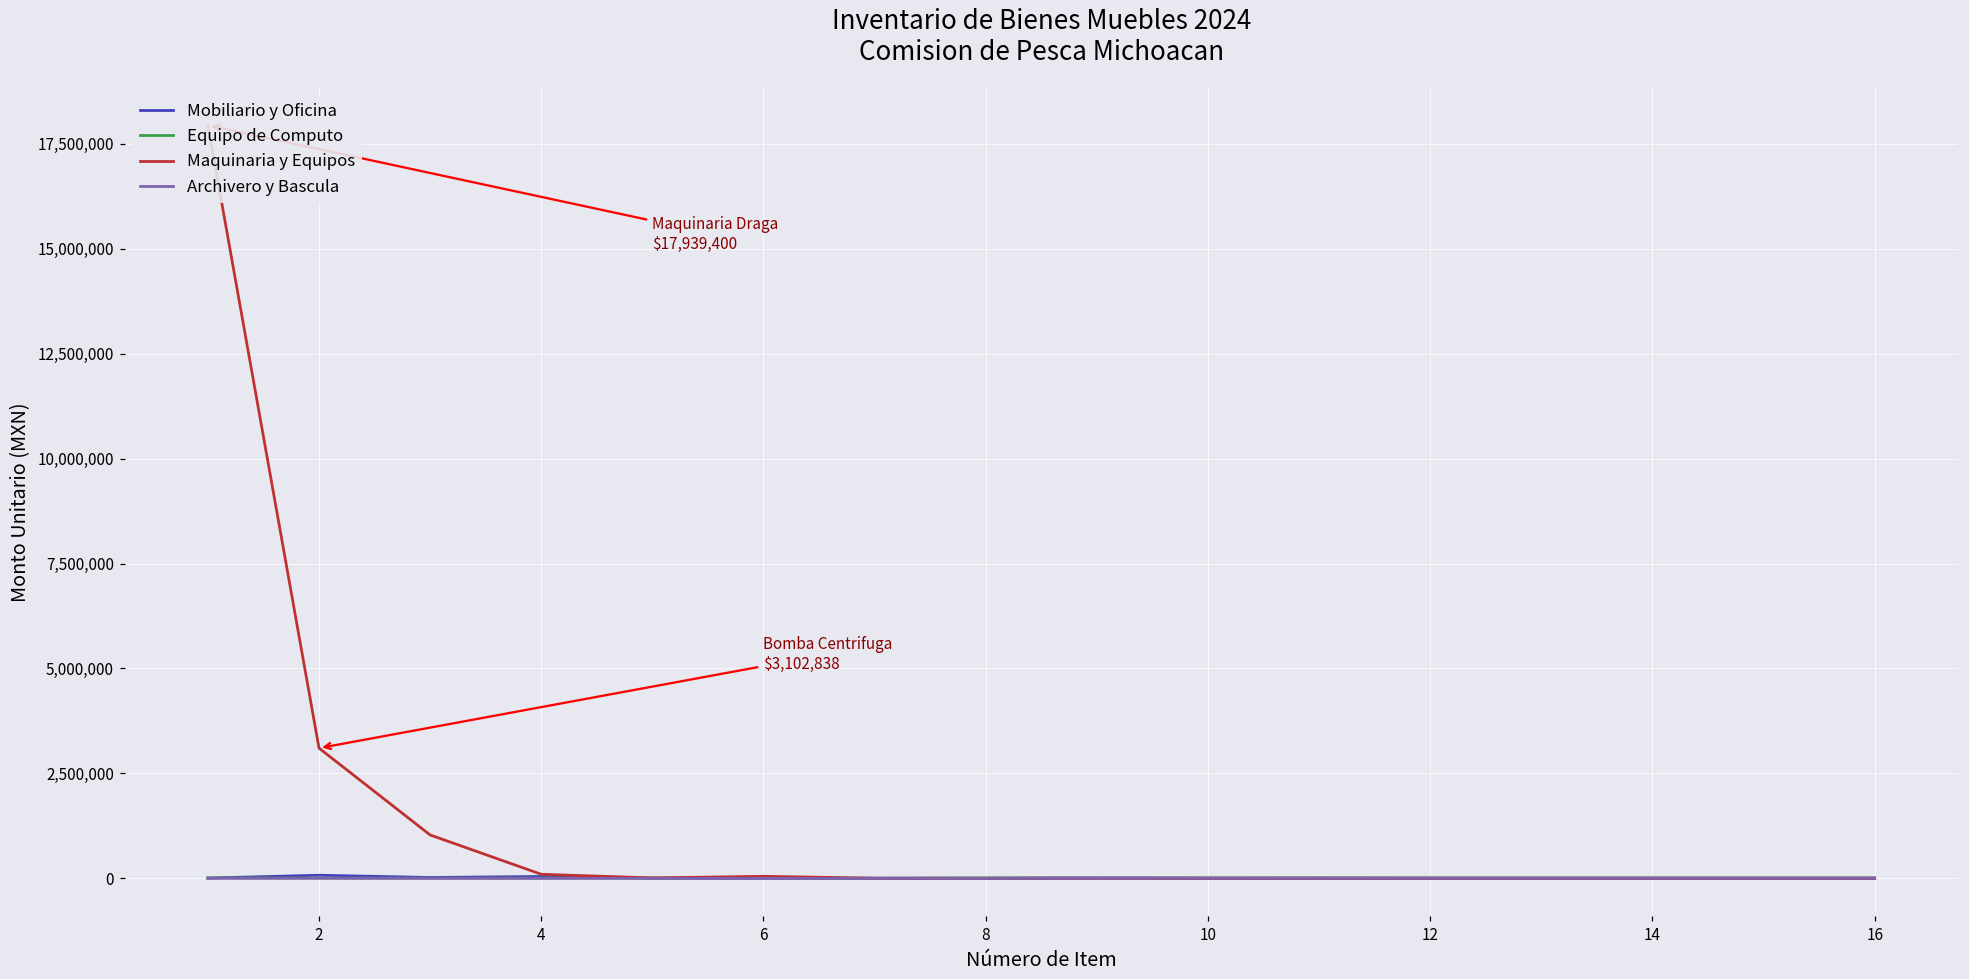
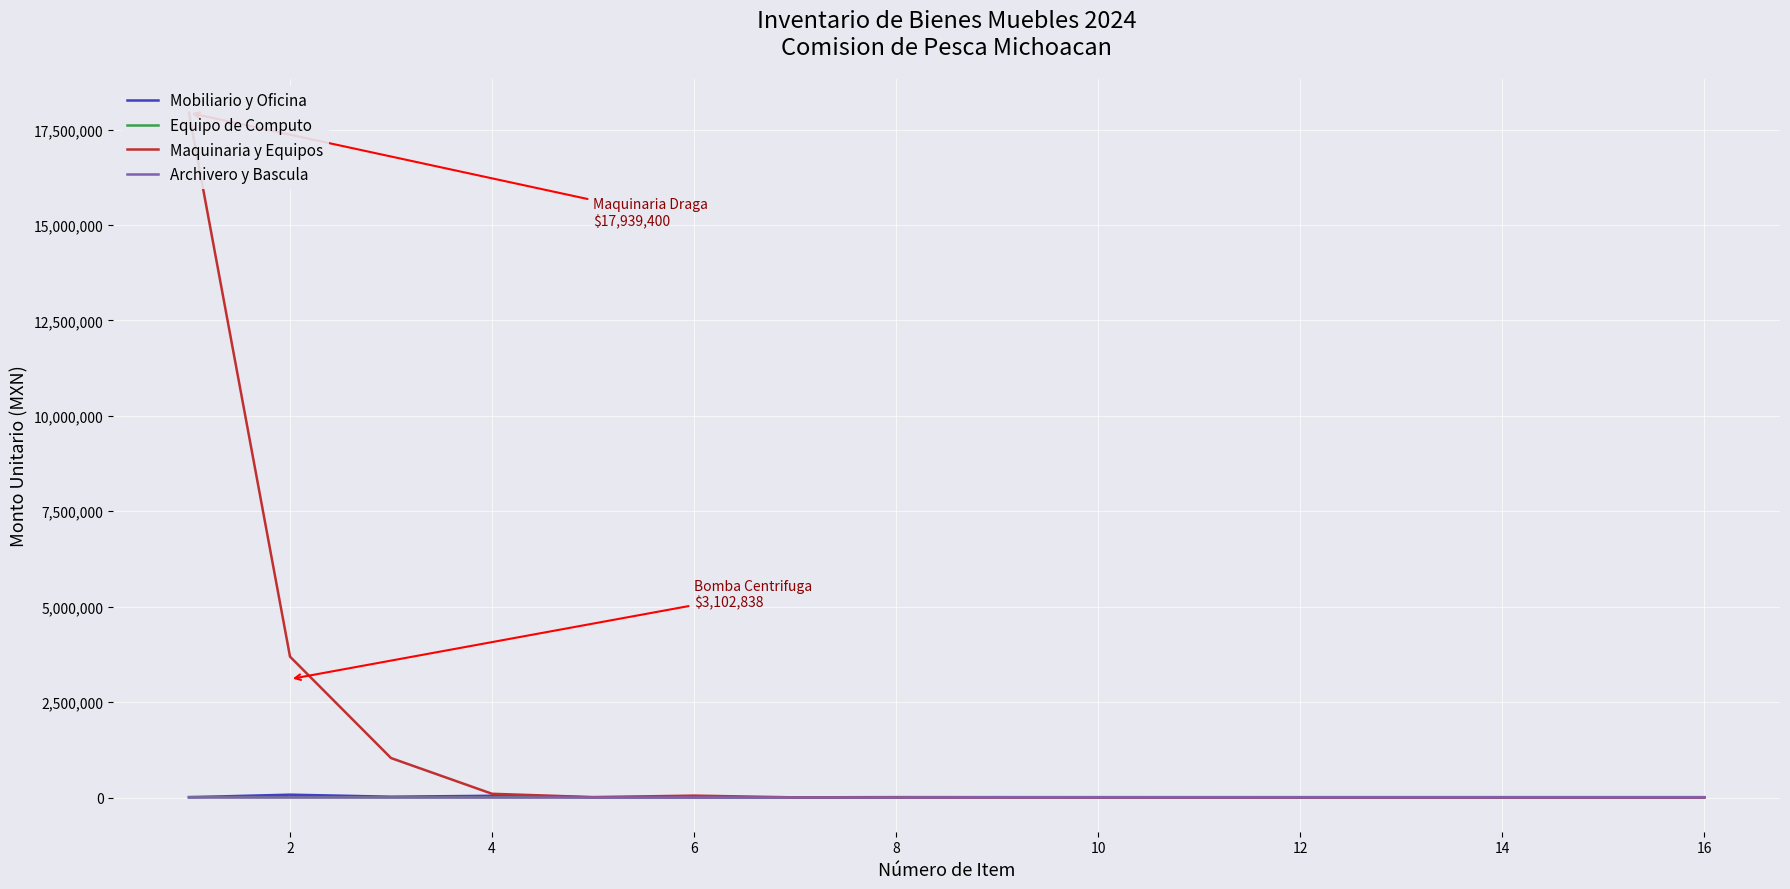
  {
    "Mobiliario y Oficina": {
      "2": "100,000"
    },
    "Archivero y Bascula": {
      "2": "0"
    },
    "Maquinaria y Equipos": {
-     "2": "3,100,000"
+     "2": "3,700,000"
    }
  }
